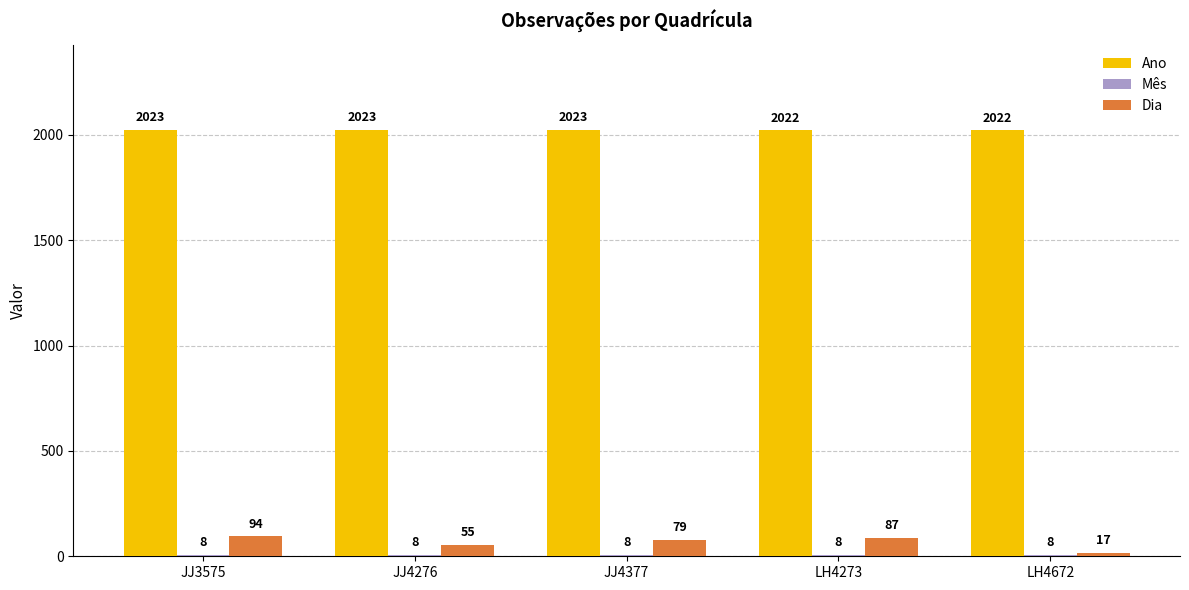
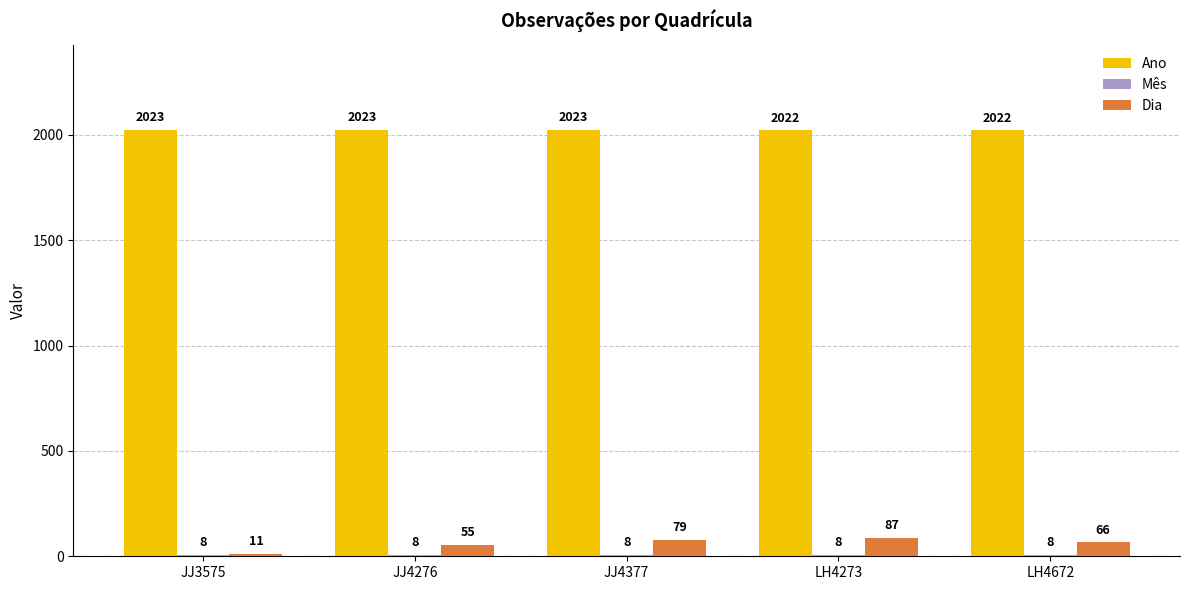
  {
    "Ano": {
      "JJ3575": 2023,
      "JJ4276": 2023,
      "JJ4377": 2023,
      "LH4273": 2022,
      "LH4672": 2022
    },
    "Mês": {
      "JJ3575": 8,
      "JJ4276": 8,
      "JJ4377": 8,
      "LH4273": 8,
      "LH4672": 8
    },
    "Dia": {
-     "JJ3575": 94,
+     "JJ3575": 11,
      "JJ4276": 55,
      "JJ4377": 79,
      "LH4273": 87,
-     "LH4672": 17
+     "LH4672": 66
    }
  }
